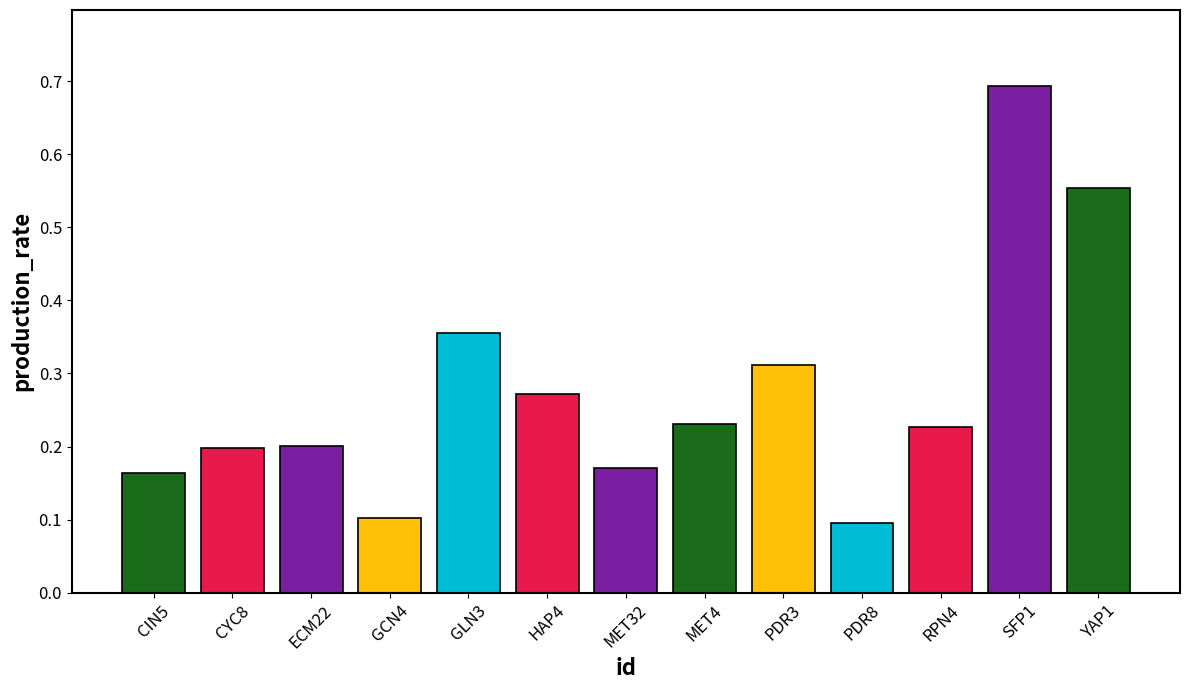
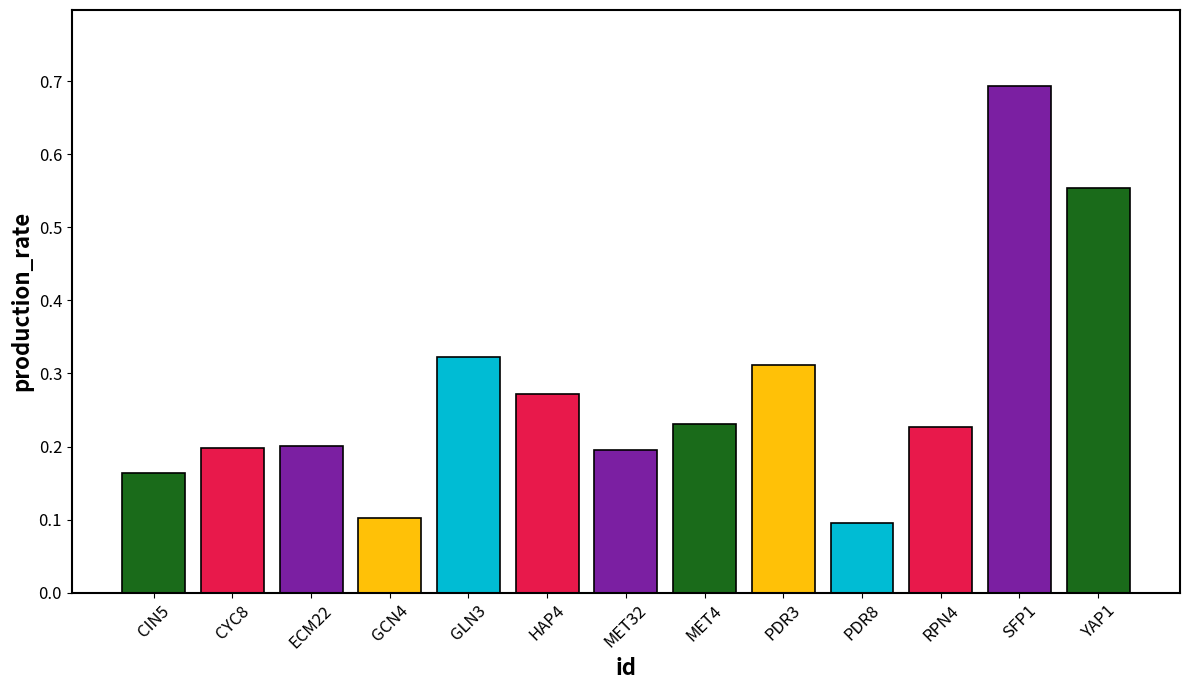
  {
    "CIN5": 0.16,
    "CYC8": 0.20,
    "ECM22": 0.20,
    "GCN4": 0.10,
-   "GLN3": 0.36,
+   "GLN3": 0.32,
    "HAP4": 0.27,
-   "MET32": 0.17,
+   "MET32": 0.20,
    "MET4": 0.23,
    "PDR3": 0.31,
    "PDR8": 0.10,
    "RPN4": 0.23,
    "SFP1": 0.69,
    "YAP1": 0.55
  }
